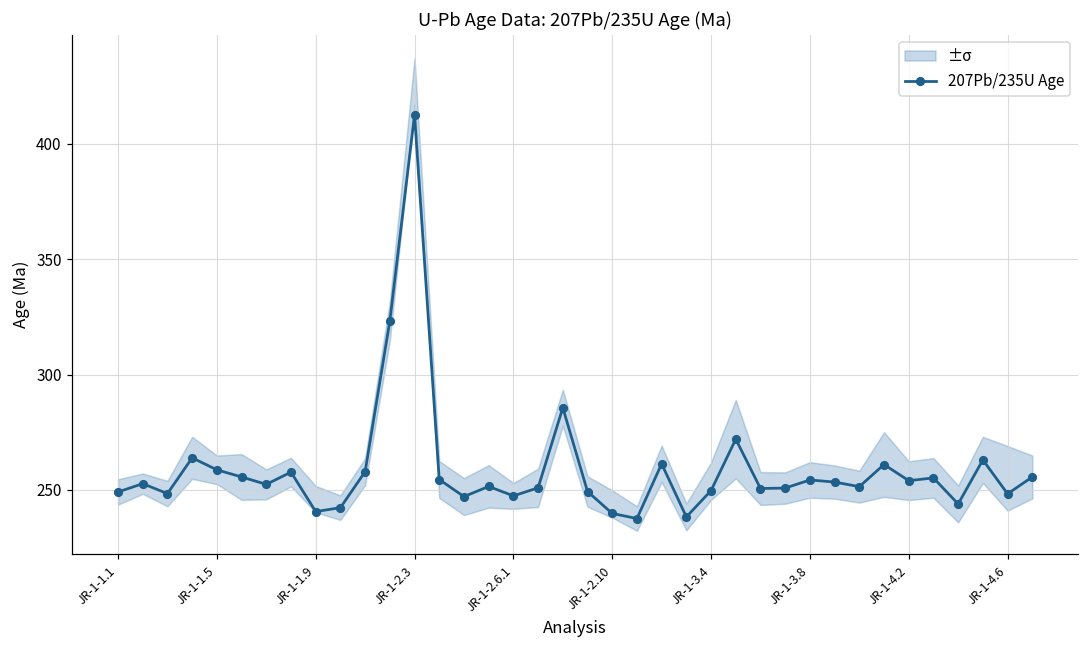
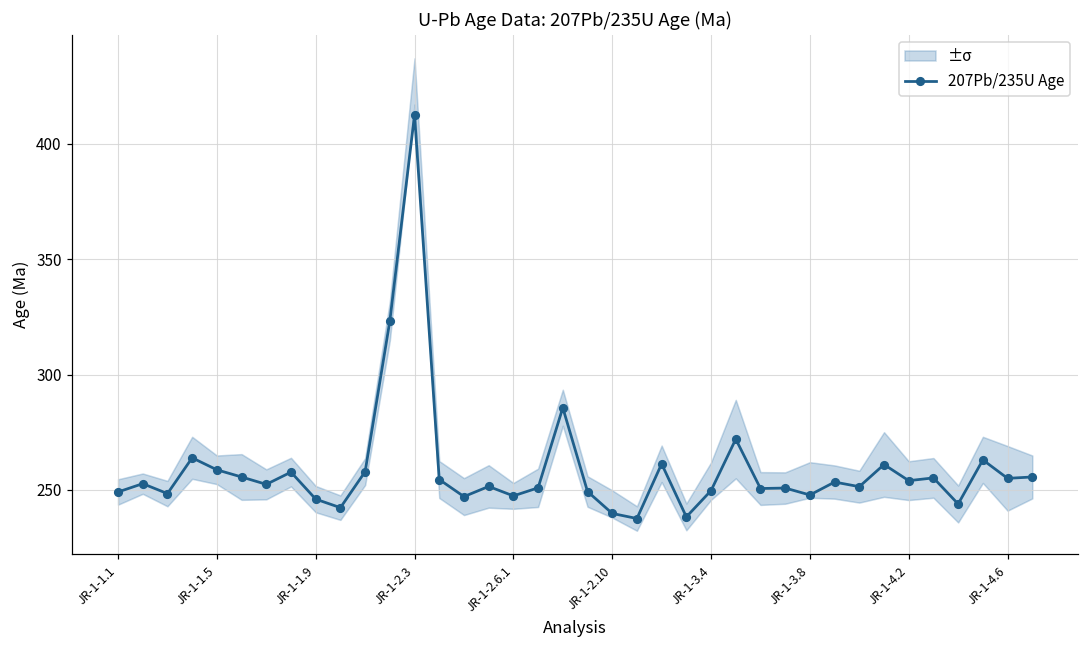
  {
    "207Pb/235U Age": {
      "JR-1-1.1": 249,
      "JR-1-1.5": 259,
-     "JR-1-1.9": 241,
+     "JR-1-1.9": 246,
      "JR-1-2.3": 413,
      "JR-1-2.6.1": 247,
      "JR-1-2.10": 240,
      "JR-1-3.4": 250,
-     "JR-1-3.8": 254,
+     "JR-1-3.8": 248,
      "JR-1-4.2": 254,
-     "JR-1-4.6": 248
+     "JR-1-4.6": 255
    }
  }
